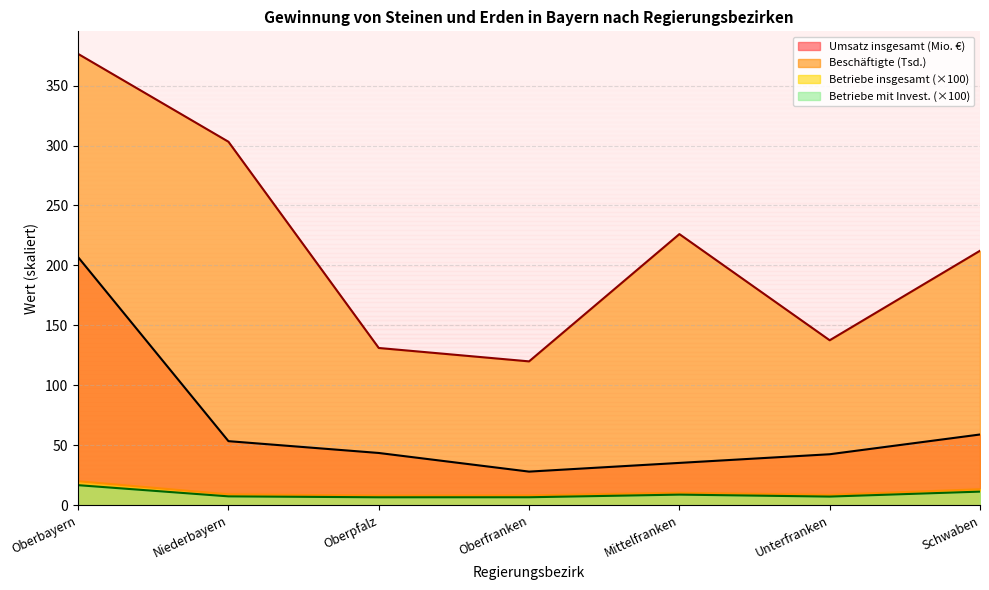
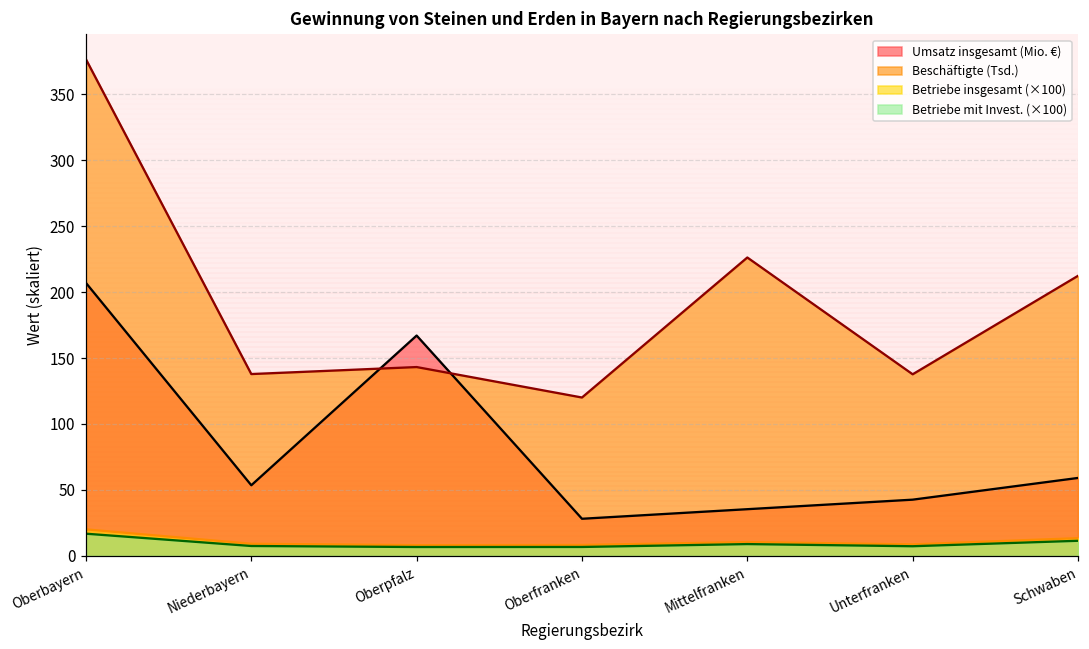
  {
    "Umsatz insgesamt (Mio. €)": {
      "Oberbayern": 207,
      "Niederbayern": 54,
-     "Oberpfalz": 44,
+     "Oberpfalz": 167,
      "Oberfranken": 28,
      "Mittelfranken": 35,
      "Unterfranken": 43,
      "Schwaben": 59
    },
    "Beschäftigte (Tsd.)": {
      "Oberbayern": 376,
-     "Niederbayern": 303,
-     "Oberpfalz": 131,
+     "Niederbayern": 138,
+     "Oberpfalz": 143,
      "Oberfranken": 120,
      "Mittelfranken": 226,
      "Unterfranken": 138,
      "Schwaben": 212
    },
    "Betriebe insgesamt (×100)": {
      "Oberbayern": 20
    },
    "Betriebe mit Invest. (×100)": {
      "Oberbayern": 17
    }
  }
